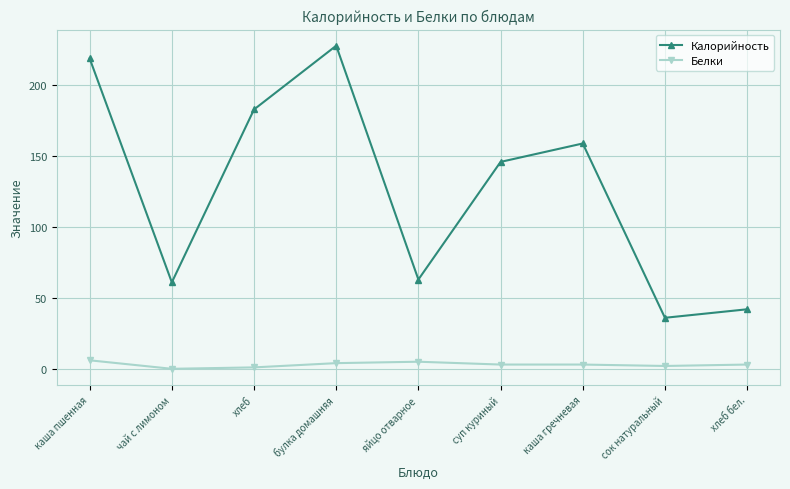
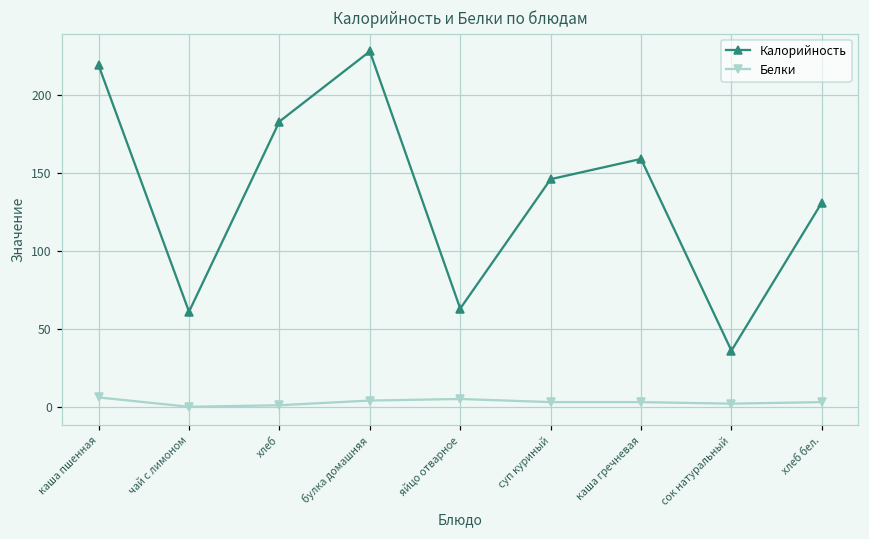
  {
    "Калорийность": {
      "каша пшенная": 219,
      "чай с лимоном": 61,
      "хлеб": 183,
      "булка домашняя": 228,
      "яйцо отварное": 63,
      "суп куриный": 146,
      "каша гречневая": 159,
      "сок натуральный": 36,
-     "хлеб бел.": 42
+     "хлеб бел.": 131
    },
    "Белки": {
      "каша пшенная": 6,
      "чай с лимоном": 0,
      "хлеб": 1,
      "булка домашняя": 4,
      "яйцо отварное": 5,
      "суп куриный": 3,
      "каша гречневая": 3,
      "сок натуральный": 2,
      "хлеб бел.": 3
    }
  }
